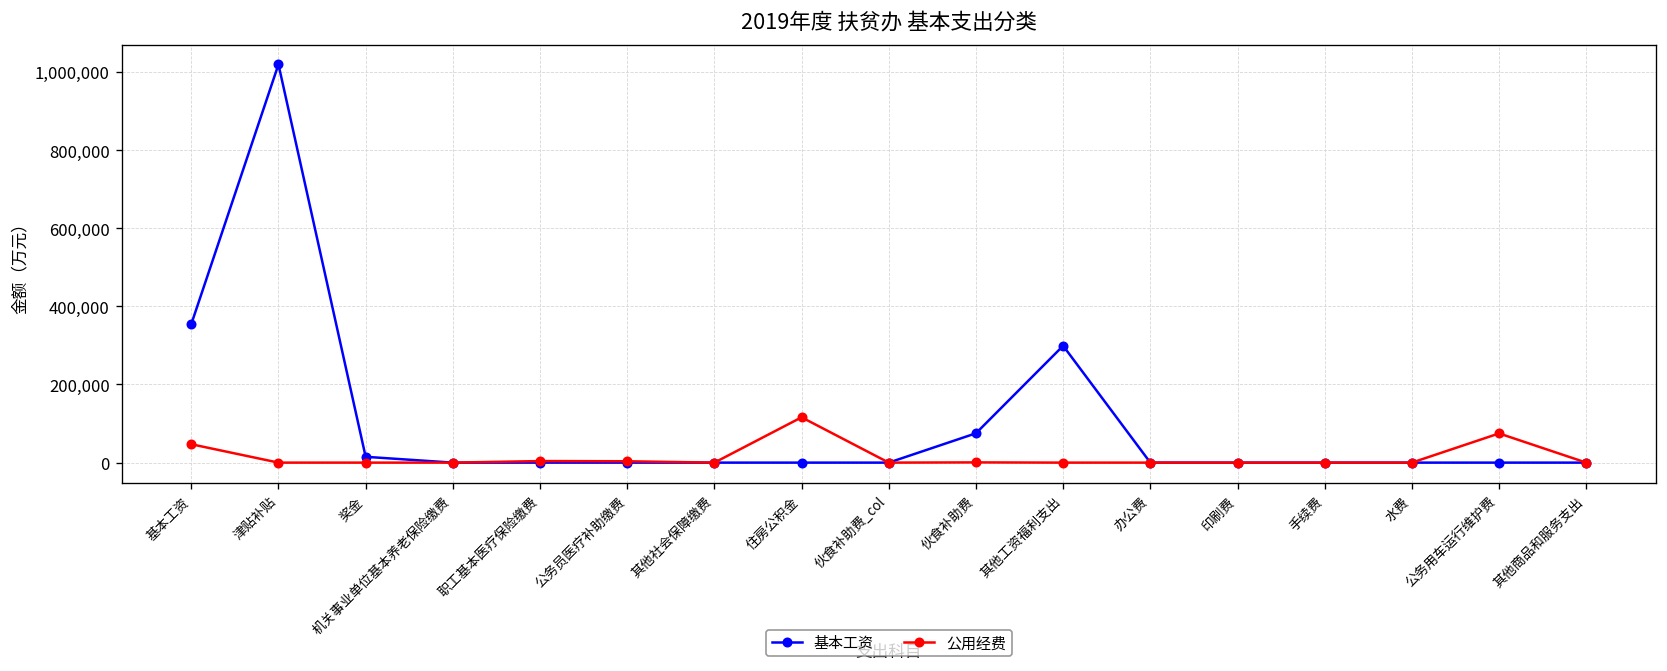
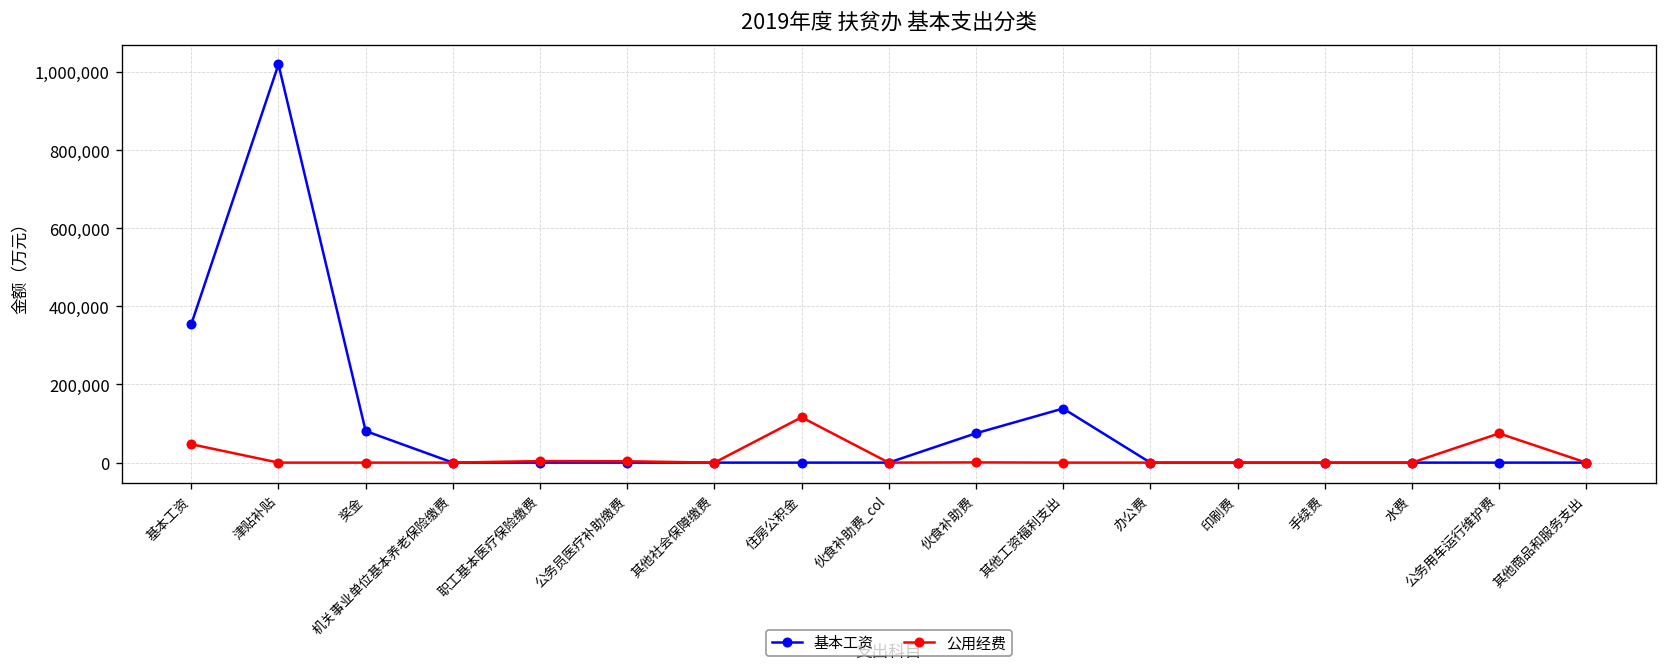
  {
    "基本工资": {
      "基本工资": "350,000",
      "津贴补贴": "1,020,000",
-     "奖金": "10,000",
+     "奖金": "80,000",
      "住房公积金": "0",
      "伙食补助费": "80,000",
-     "其他工资福利支出": "300,000",
+     "其他工资福利支出": "140,000",
      "公务用车运行维护费": "0"
    },
    "公用经费": {
      "基本工资": "50,000",
      "津贴补贴": "0",
      "奖金": "0",
      "住房公积金": "120,000",
      "伙食补助费": "0",
      "其他工资福利支出": "0",
      "公务用车运行维护费": "70,000"
    }
  }
